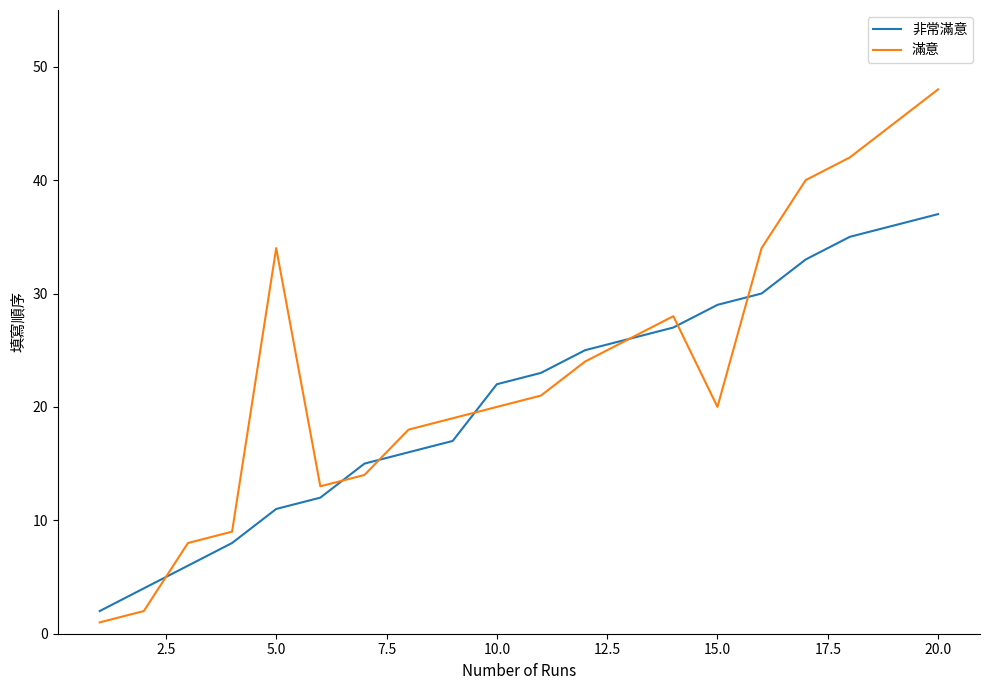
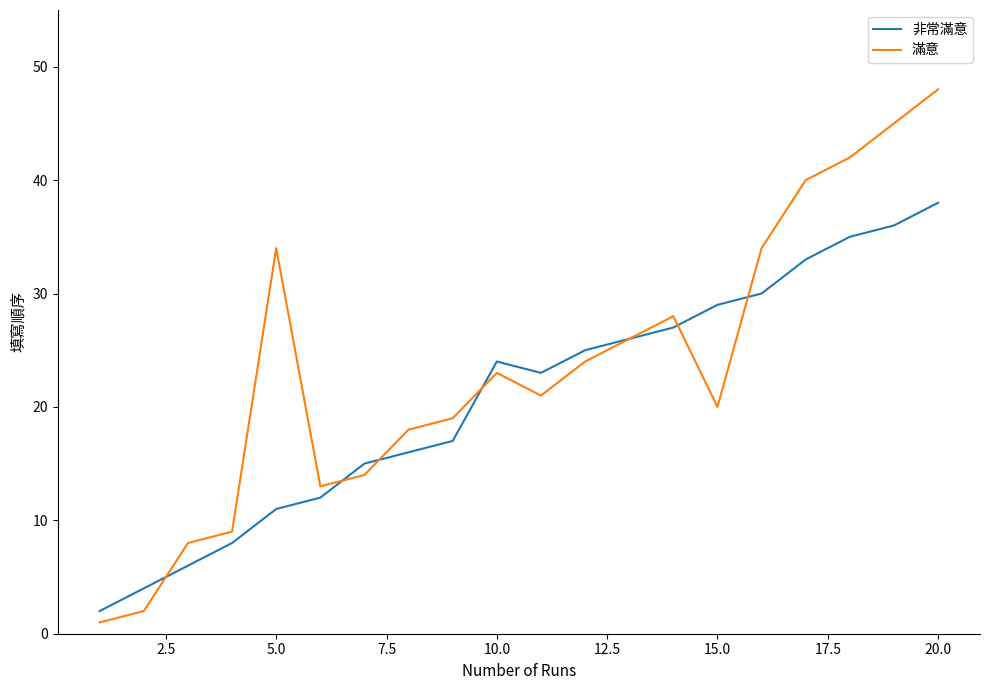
  {
    "非常滿意": {
      "5.0": 11,
-     "10.0": 22,
+     "10.0": 24,
      "15.0": 29,
-     "20.0": 37
+     "20.0": 38
    },
    "滿意": {
      "5.0": 34,
-     "10.0": 20,
+     "10.0": 23,
      "15.0": 20,
      "20.0": 48
    }
  }
